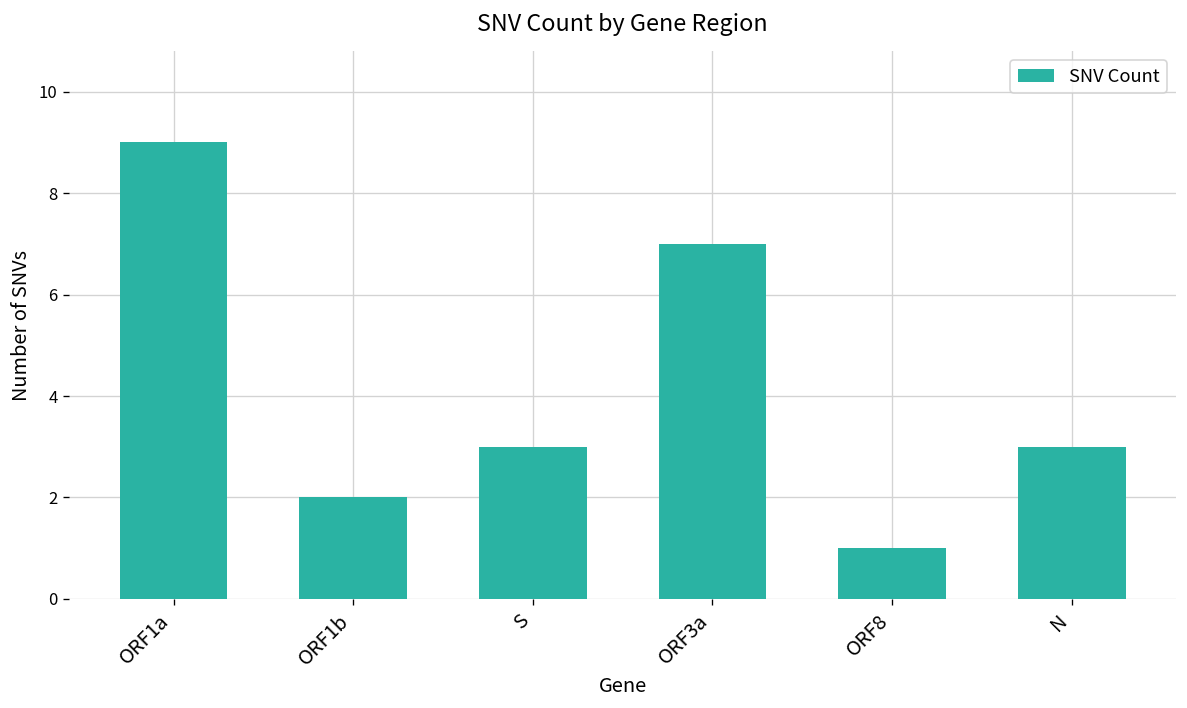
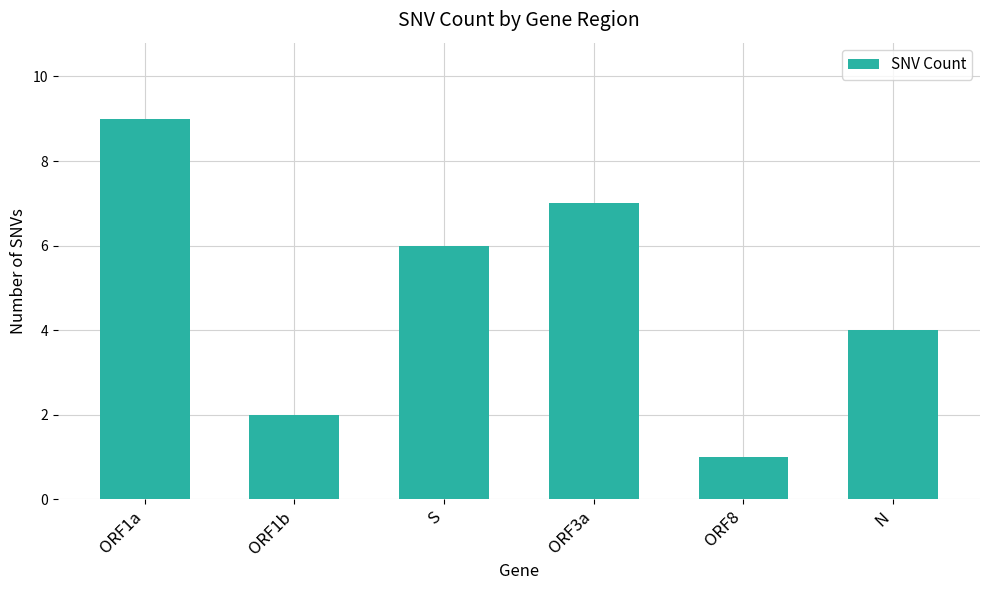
  {
    "ORF1a": 9,
    "ORF1b": 2,
-   "S": 3,
+   "S": 6,
    "ORF3a": 7,
    "ORF8": 1,
-   "N": 3
+   "N": 4
  }
